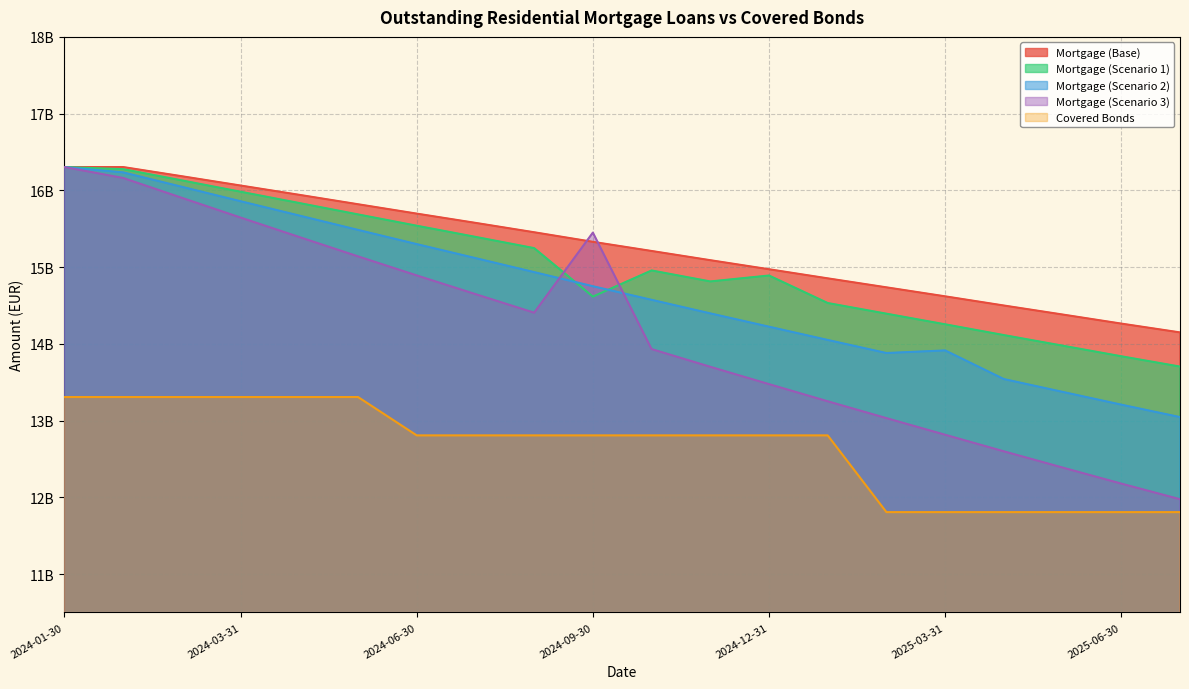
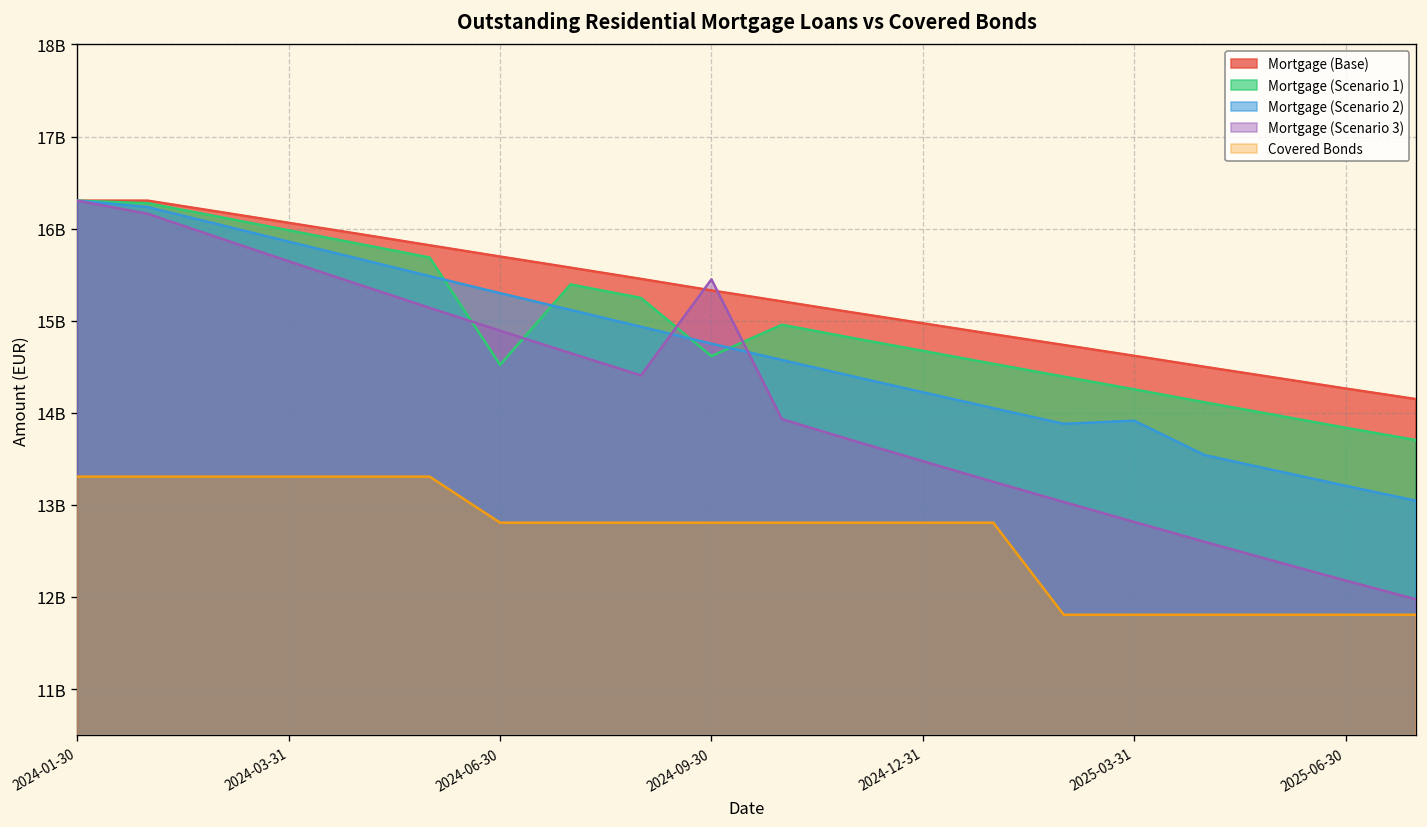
  {
    "Mortgage (Base)": {
      "2024-03-31": 16100000000,
      "2024-06-30": 15700000000,
      "2024-09-30": 15300000000,
      "2024-12-31": 15000000000,
      "2025-03-31": 14600000000,
      "2025-06-30": 14300000000
    },
    "Mortgage (Scenario 1)": {
      "2024-03-31": 16000000000,
-     "2024-06-30": 15500000000,
+     "2024-06-30": 14500000000,
      "2024-09-30": 14600000000,
-     "2024-12-31": 14900000000,
+     "2024-12-31": 14700000000,
      "2025-03-31": 14300000000,
      "2025-06-30": 13800000000
    },
    "Mortgage (Scenario 2)": {
      "2024-03-31": 15900000000,
      "2024-06-30": 15300000000,
      "2024-09-30": 14800000000,
      "2024-12-31": 14200000000,
      "2025-03-31": 13900000000,
      "2025-06-30": 13200000000
    },
    "Mortgage (Scenario 3)": {
      "2024-03-31": 15600000000,
      "2024-06-30": 14900000000,
      "2024-09-30": 15400000000,
      "2024-12-31": 13500000000,
      "2025-03-31": 12800000000,
      "2025-06-30": 12200000000
    },
    "Covered Bonds": {
      "2024-01-30": 13300000000,
      "2024-03-31": 13300000000,
      "2024-06-30": 12800000000,
      "2024-09-30": 12800000000,
      "2024-12-31": 12800000000,
      "2025-03-31": 11800000000,
      "2025-06-30": 11800000000
    }
  }
